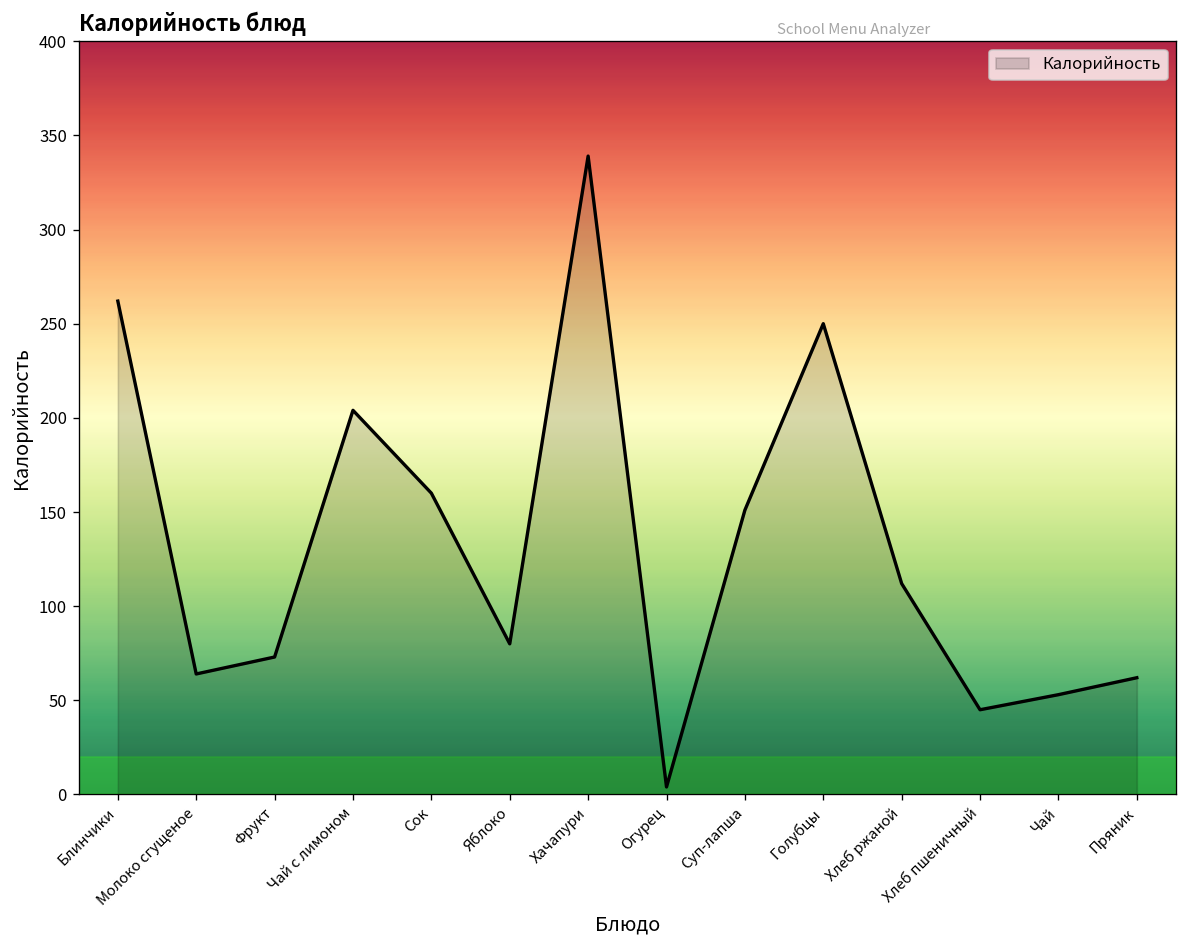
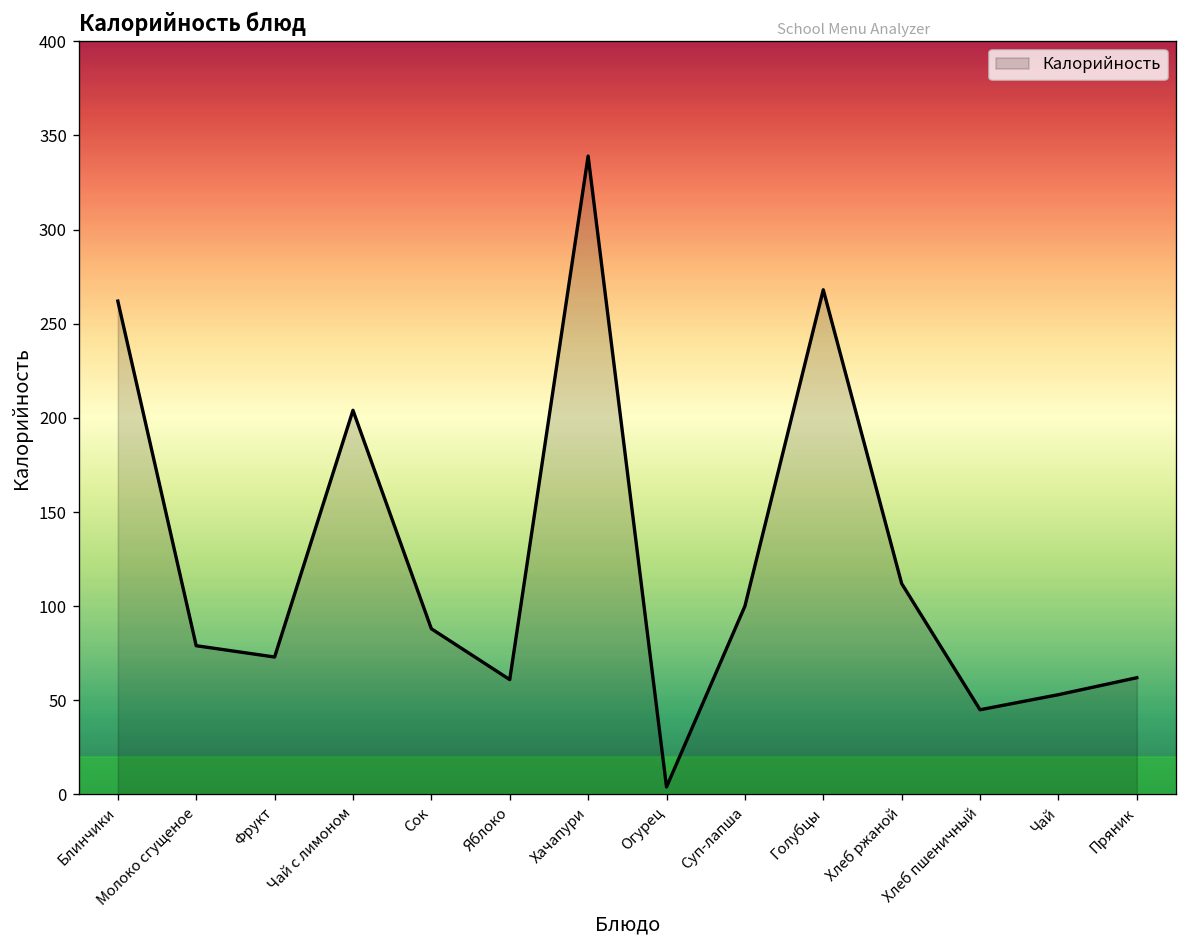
  {
    "Блинчики": 262,
-   "Молоко сгущеное": 64,
+   "Молоко сгущеное": 79,
    "Фрукт": 73,
    "Чай с лимоном": 204,
-   "Сок": 160,
-   "Яблоко": 80,
+   "Сок": 88,
+   "Яблоко": 61,
    "Хачапури": 339,
-   "Суп-лапша": 151,
-   "Голубцы": 250,
+   "Суп-лапша": 100,
+   "Голубцы": 268,
    "Хлеб ржаной": 112,
    "Хлеб пшеничный": 45,
    "Чай": 53,
    "Пряник": 62
  }
